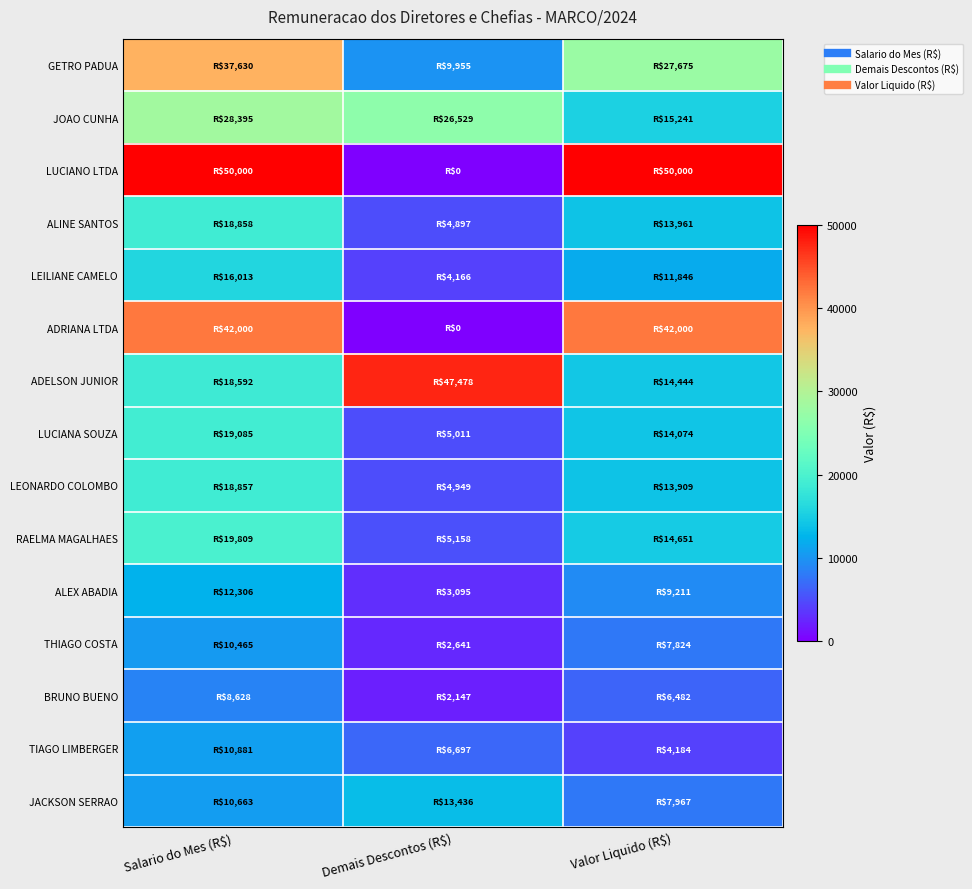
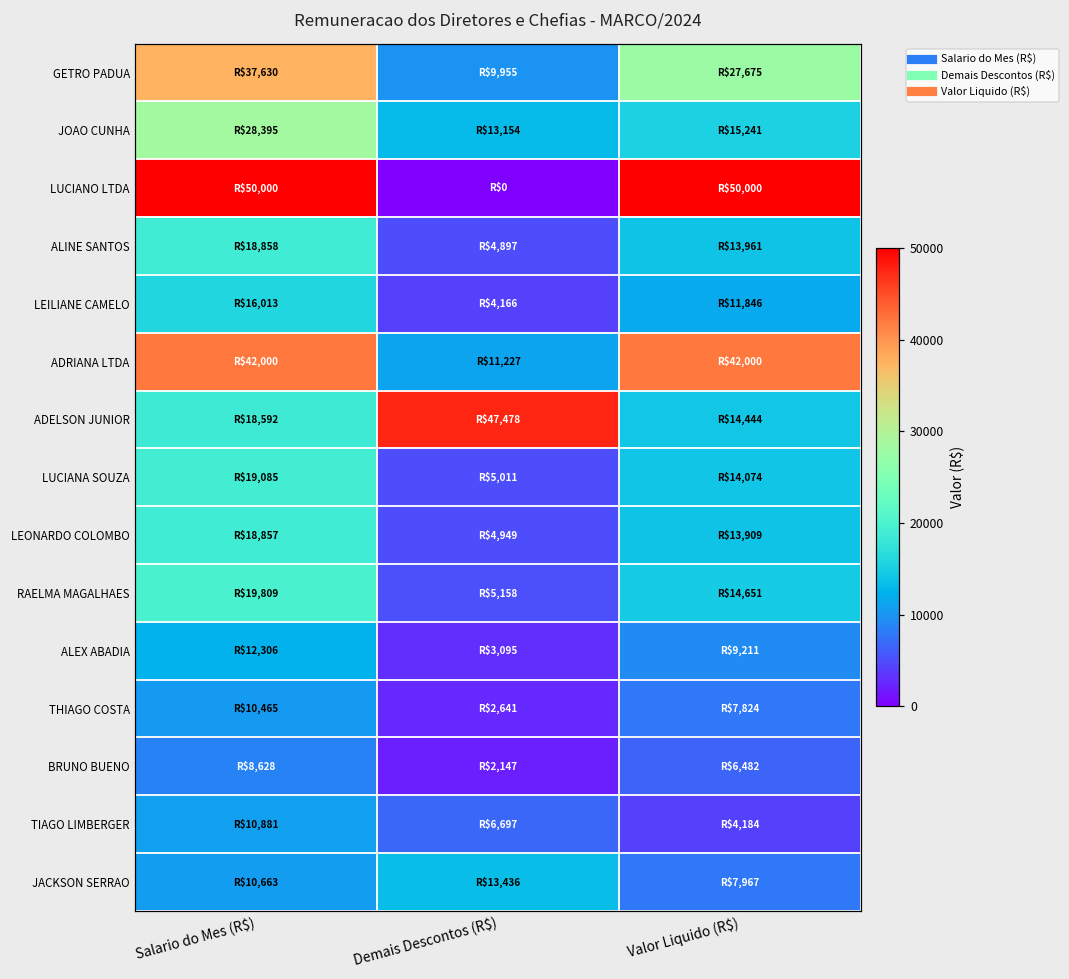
  {
    "GETRO PADUA": {
      "Salario do Mes (R$)": "$37,630",
      "Demais Descontos (R$)": "$9,955",
      "Valor Liquido (R$)": "$27,675"
    },
    "JOAO CUNHA": {
      "Salario do Mes (R$)": "$28,395",
-     "Demais Descontos (R$)": "$26,529",
+     "Demais Descontos (R$)": "$13,154",
      "Valor Liquido (R$)": "$15,241"
    },
    "LUCIANO LTDA": {
      "Salario do Mes (R$)": "$50,000",
      "Demais Descontos (R$)": "$0",
      "Valor Liquido (R$)": "$50,000"
    },
    "ALINE SANTOS": {
      "Salario do Mes (R$)": "$18,858",
      "Demais Descontos (R$)": "$4,897",
      "Valor Liquido (R$)": "$13,961"
    },
    "LEILIANE CAMELO": {
      "Salario do Mes (R$)": "$16,013",
      "Demais Descontos (R$)": "$4,166",
      "Valor Liquido (R$)": "$11,846"
    },
    "ADRIANA LTDA": {
      "Salario do Mes (R$)": "$42,000",
-     "Demais Descontos (R$)": "$0",
+     "Demais Descontos (R$)": "$11,227",
      "Valor Liquido (R$)": "$42,000"
    },
    "ADELSON JUNIOR": {
      "Salario do Mes (R$)": "$18,592",
      "Demais Descontos (R$)": "$47,478",
      "Valor Liquido (R$)": "$14,444"
    },
    "LUCIANA SOUZA": {
      "Salario do Mes (R$)": "$19,085",
      "Demais Descontos (R$)": "$5,011",
      "Valor Liquido (R$)": "$14,074"
    },
    "LEONARDO COLOMBO": {
      "Salario do Mes (R$)": "$18,857",
      "Demais Descontos (R$)": "$4,949",
      "Valor Liquido (R$)": "$13,909"
    },
    "RAELMA MAGALHAES": {
      "Salario do Mes (R$)": "$19,809",
      "Demais Descontos (R$)": "$5,158",
      "Valor Liquido (R$)": "$14,651"
    },
    "ALEX ABADIA": {
      "Salario do Mes (R$)": "$12,306",
      "Demais Descontos (R$)": "$3,095",
      "Valor Liquido (R$)": "$9,211"
    },
    "THIAGO COSTA": {
      "Salario do Mes (R$)": "$10,465",
      "Demais Descontos (R$)": "$2,641",
      "Valor Liquido (R$)": "$7,824"
    },
    "BRUNO BUENO": {
      "Salario do Mes (R$)": "$8,628",
      "Demais Descontos (R$)": "$2,147",
      "Valor Liquido (R$)": "$6,482"
    },
    "TIAGO LIMBERGER": {
      "Salario do Mes (R$)": "$10,881",
      "Demais Descontos (R$)": "$6,697",
      "Valor Liquido (R$)": "$4,184"
    },
    "JACKSON SERRAO": {
      "Salario do Mes (R$)": "$10,663",
      "Demais Descontos (R$)": "$13,436",
      "Valor Liquido (R$)": "$7,967"
    }
  }
